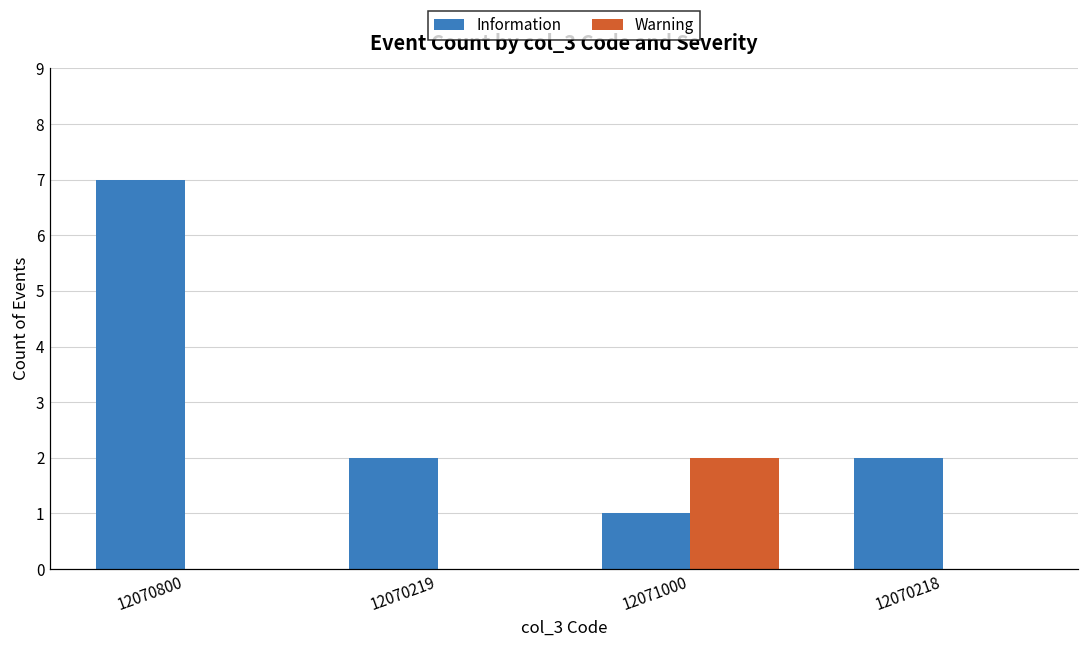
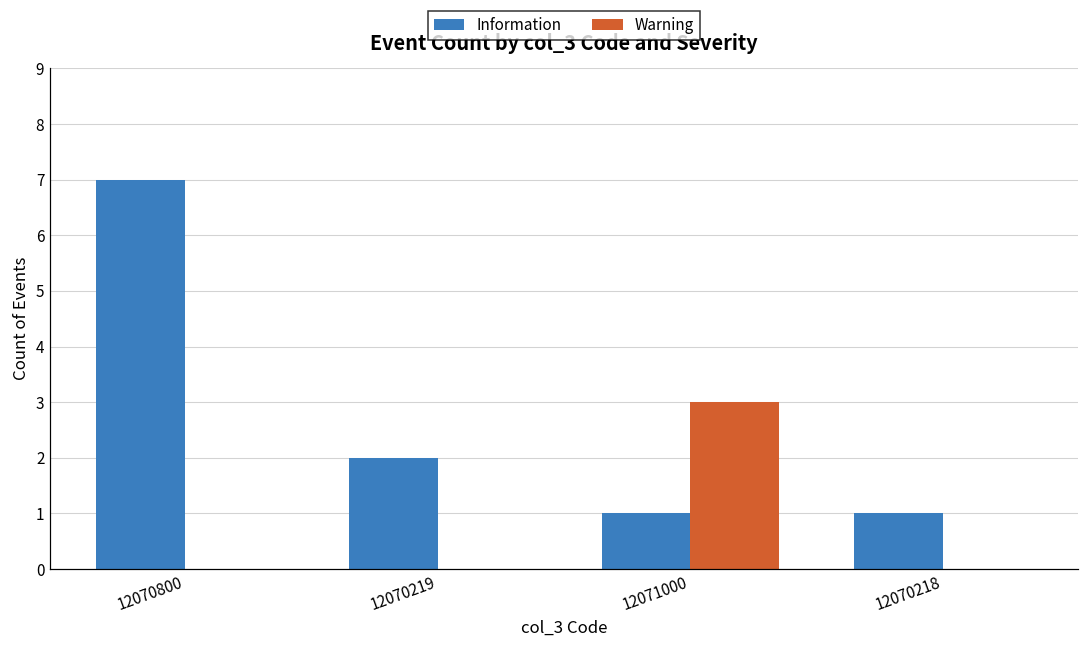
  {
    "Information": {
      "12070800": 7,
      "12070219": 2,
      "12071000": 1,
-     "12070218": 2
+     "12070218": 1
    },
    "Warning": {
      "12070800": 0,
      "12070219": 0,
-     "12071000": 2,
+     "12071000": 3,
      "12070218": 0
    }
  }
